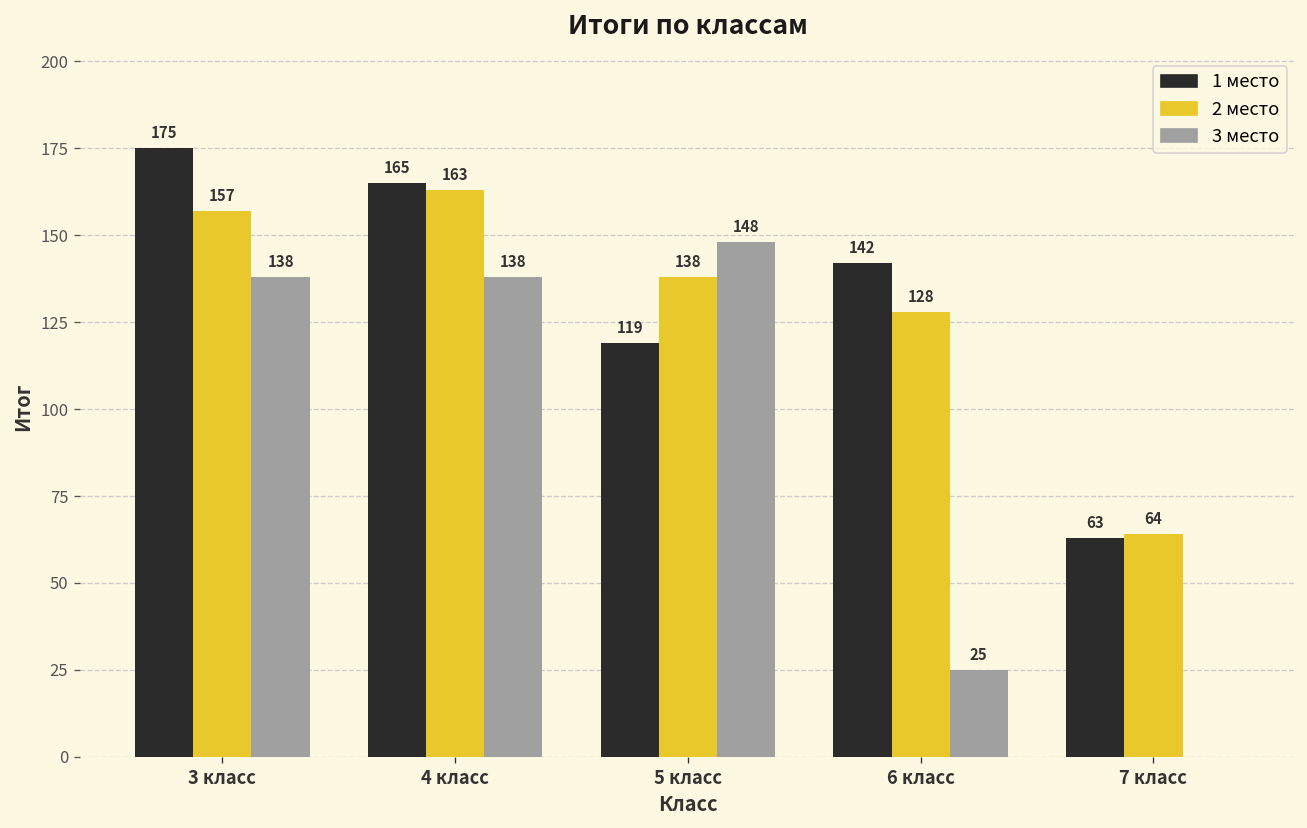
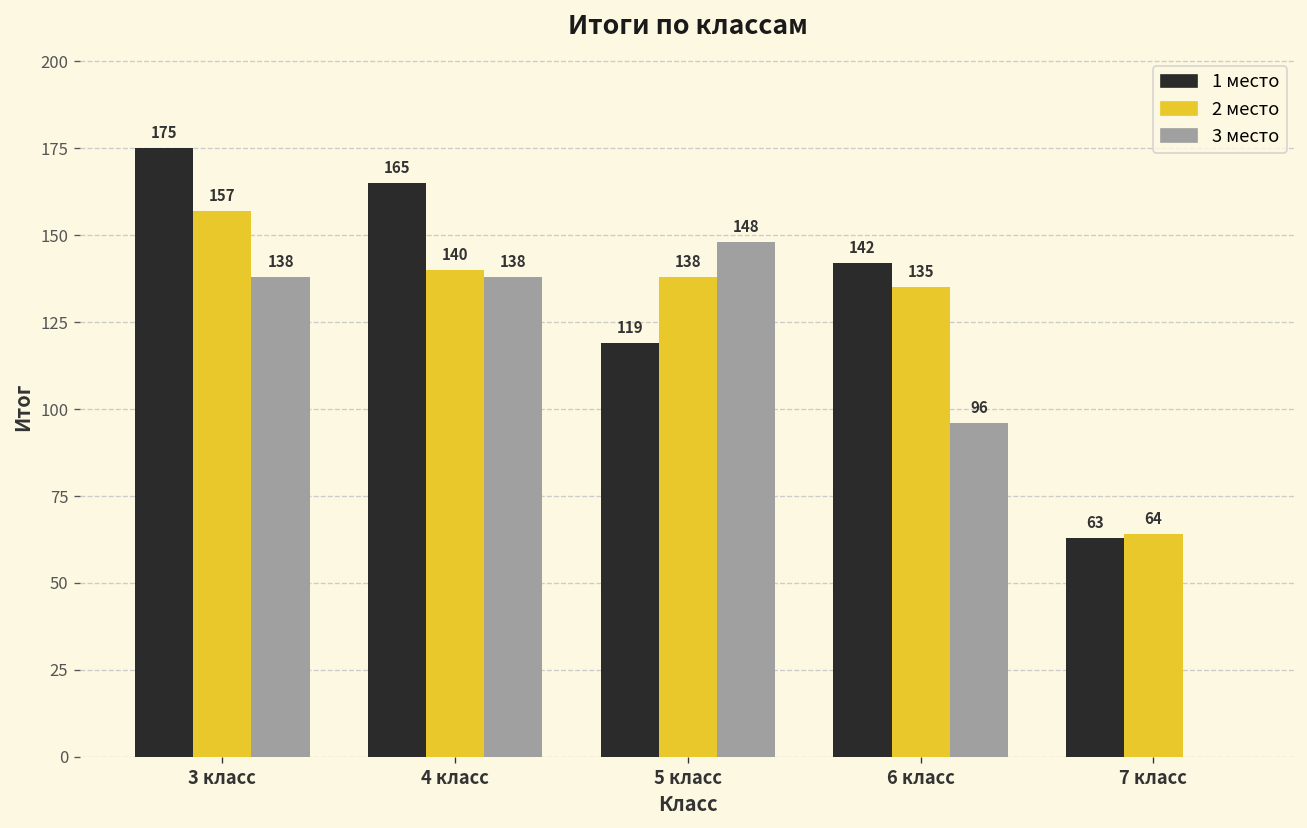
  {
    "1 место": {
      "3 класс": 175,
      "4 класс": 165,
      "5 класс": 119,
      "6 класс": 142,
      "7 класс": 63
    },
    "2 место": {
      "3 класс": 157,
-     "4 класс": 163,
+     "4 класс": 140,
      "5 класс": 138,
-     "6 класс": 128,
+     "6 класс": 135,
      "7 класс": 64
    },
    "3 место": {
      "3 класс": 138,
      "4 класс": 138,
      "5 класс": 148,
-     "6 класс": 25
+     "6 класс": 96
    }
  }
